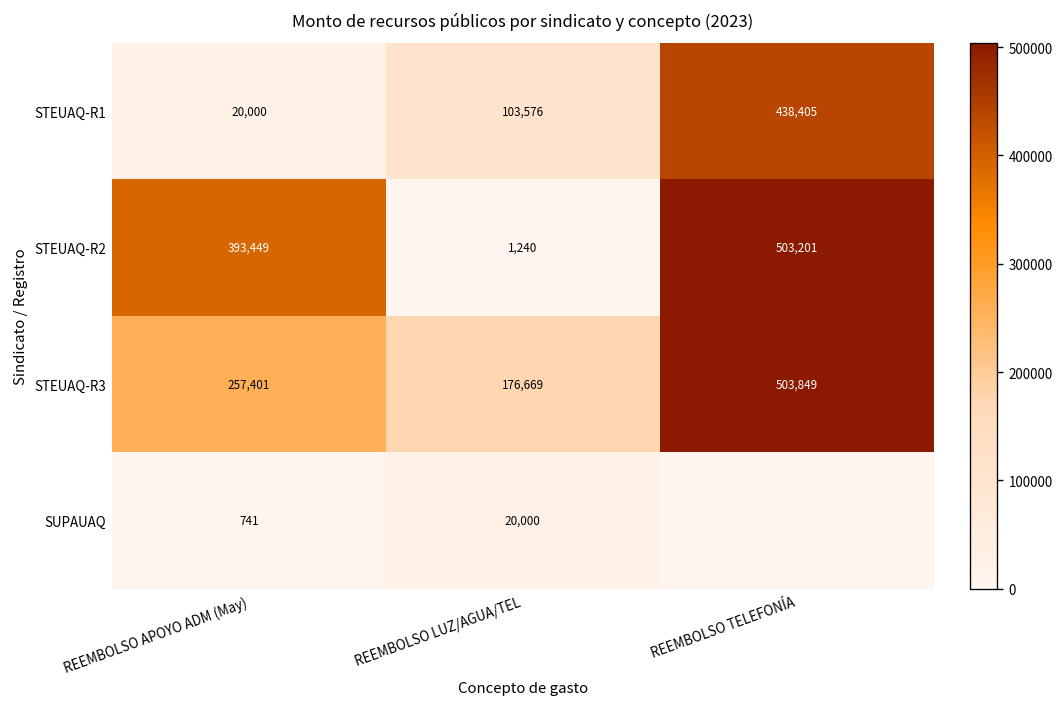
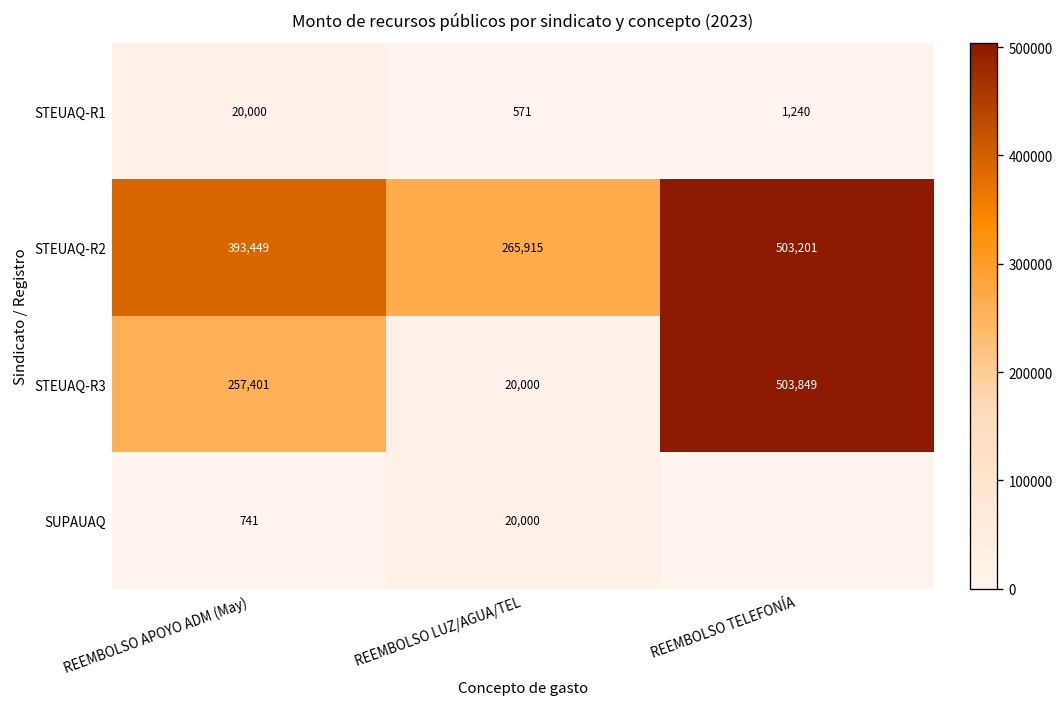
  {
    "STEUAQ-R1": {
      "REEMBOLSO APOYO ADM (May)": "20,000",
-     "REEMBOLSO LUZ/AGUA/TEL": "103,576",
-     "REEMBOLSO TELEFONÍA": "438,405"
+     "REEMBOLSO LUZ/AGUA/TEL": "571",
+     "REEMBOLSO TELEFONÍA": "1,240"
    },
    "STEUAQ-R2": {
      "REEMBOLSO APOYO ADM (May)": "393,449",
-     "REEMBOLSO LUZ/AGUA/TEL": "1,240",
+     "REEMBOLSO LUZ/AGUA/TEL": "265,915",
      "REEMBOLSO TELEFONÍA": "503,201"
    },
    "STEUAQ-R3": {
      "REEMBOLSO APOYO ADM (May)": "257,401",
-     "REEMBOLSO LUZ/AGUA/TEL": "176,669",
+     "REEMBOLSO LUZ/AGUA/TEL": "20,000",
      "REEMBOLSO TELEFONÍA": "503,849"
    },
    "SUPAUAQ": {
      "REEMBOLSO APOYO ADM (May)": "741",
      "REEMBOLSO LUZ/AGUA/TEL": "20,000"
    }
  }
